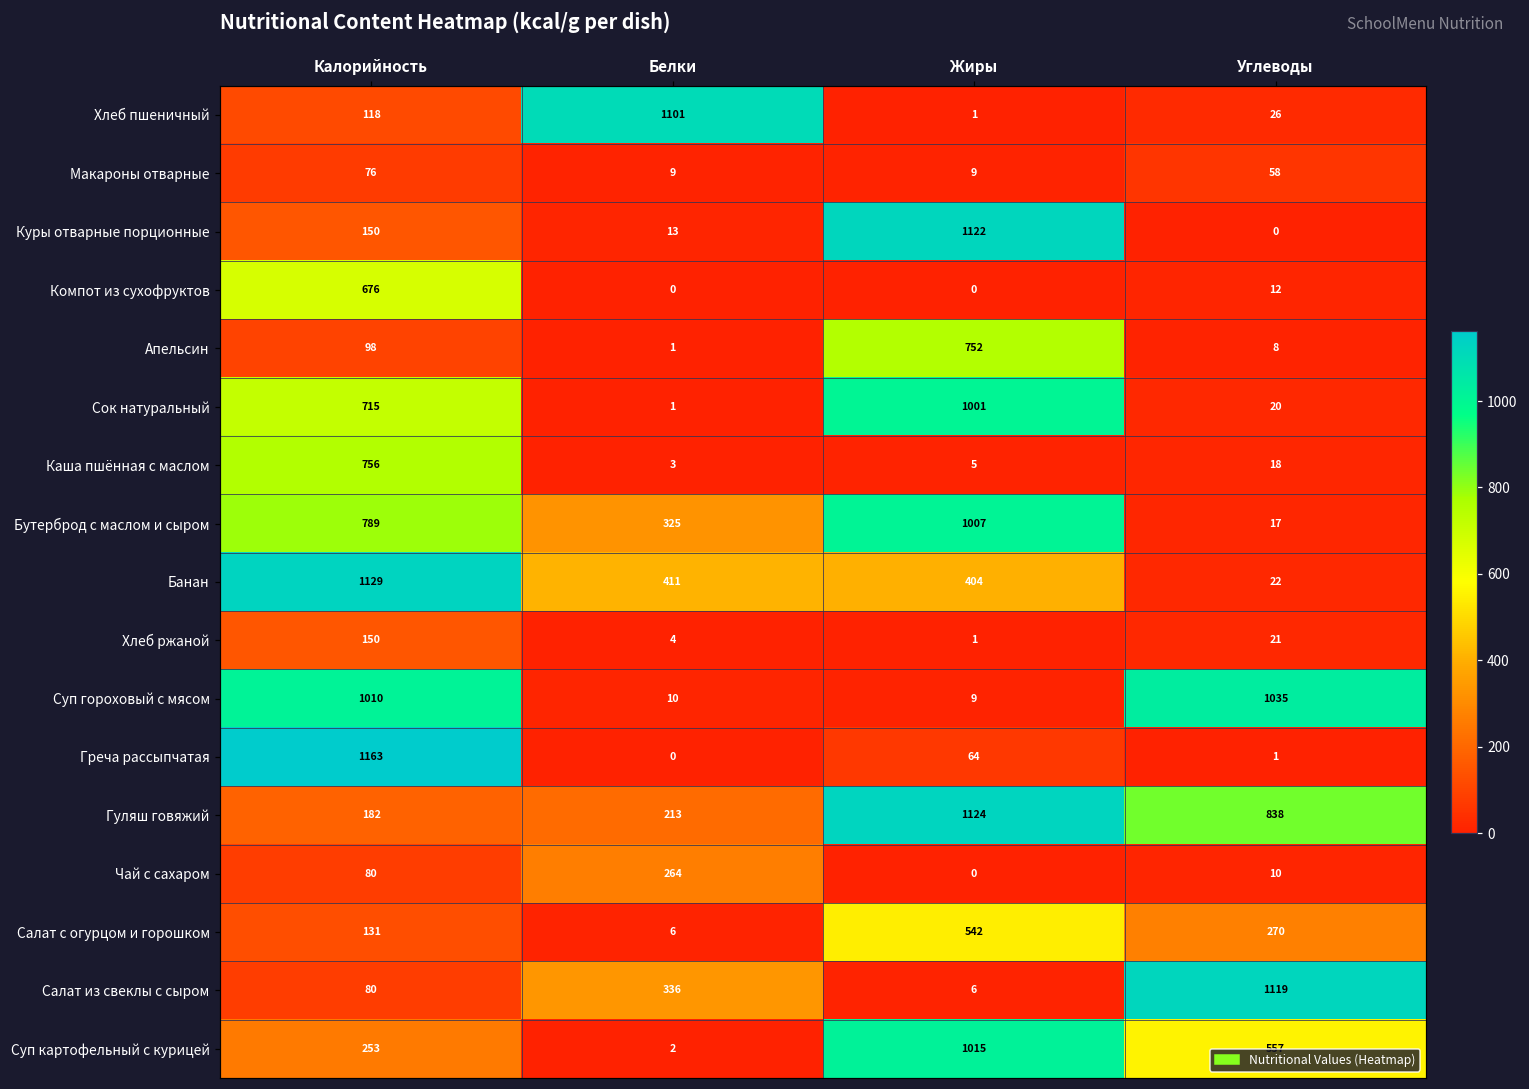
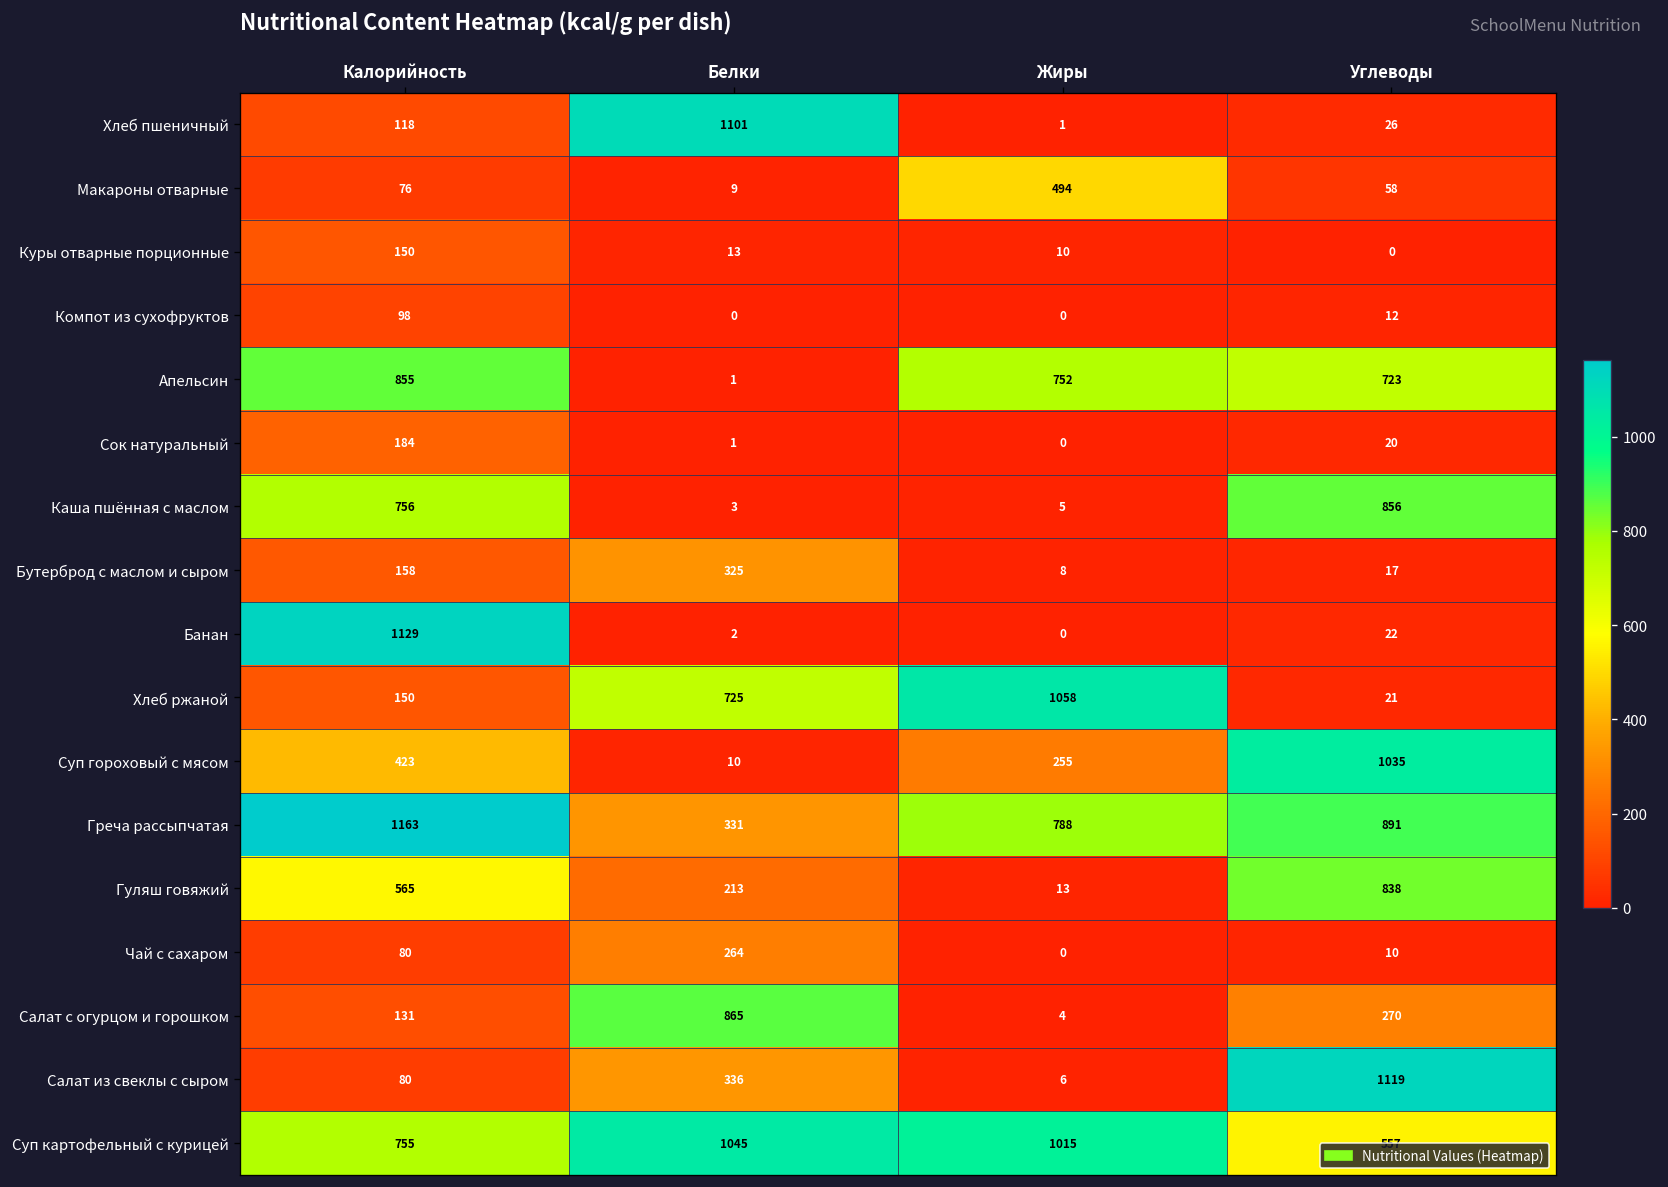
  {
    "Хлеб пшеничный": {
      "Калорийность": 118,
      "Белки": 1101,
      "Жиры": 1,
      "Углеводы": 26
    },
    "Макароны отварные": {
      "Калорийность": 76,
      "Белки": 9,
-     "Жиры": 9,
+     "Жиры": 494,
      "Углеводы": 58
    },
    "Куры отварные порционные": {
      "Калорийность": 150,
      "Белки": 13,
-     "Жиры": 1122,
+     "Жиры": 10,
      "Углеводы": 0
    },
    "Компот из сухофруктов": {
-     "Калорийность": 676,
+     "Калорийность": 98,
      "Белки": 0,
      "Жиры": 0,
      "Углеводы": 12
    },
    "Апельсин": {
-     "Калорийность": 98,
+     "Калорийность": 855,
      "Белки": 1,
      "Жиры": 752,
-     "Углеводы": 8
+     "Углеводы": 723
    },
    "Сок натуральный": {
-     "Калорийность": 715,
+     "Калорийность": 184,
      "Белки": 1,
-     "Жиры": 1001,
+     "Жиры": 0,
      "Углеводы": 20
    },
    "Каша пшённая с маслом": {
      "Калорийность": 756,
      "Белки": 3,
      "Жиры": 5,
-     "Углеводы": 18
+     "Углеводы": 856
    },
    "Бутерброд с маслом и сыром": {
-     "Калорийность": 789,
+     "Калорийность": 158,
      "Белки": 325,
-     "Жиры": 1007,
+     "Жиры": 8,
      "Углеводы": 17
    },
    "Банан": {
      "Калорийность": 1129,
-     "Белки": 411,
-     "Жиры": 404,
+     "Белки": 2,
+     "Жиры": 0,
      "Углеводы": 22
    },
    "Хлеб ржаной": {
      "Калорийность": 150,
-     "Белки": 4,
-     "Жиры": 1,
+     "Белки": 725,
+     "Жиры": 1058,
      "Углеводы": 21
    },
    "Суп гороховый с мясом": {
-     "Калорийность": 1010,
+     "Калорийность": 423,
      "Белки": 10,
-     "Жиры": 9,
+     "Жиры": 255,
      "Углеводы": 1035
    },
    "Греча рассыпчатая": {
      "Калорийность": 1163,
-     "Белки": 0,
-     "Жиры": 64,
-     "Углеводы": 1
+     "Белки": 331,
+     "Жиры": 788,
+     "Углеводы": 891
    },
    "Гуляш говяжий": {
-     "Калорийность": 182,
+     "Калорийность": 565,
      "Белки": 213,
-     "Жиры": 1124,
+     "Жиры": 13,
      "Углеводы": 838
    },
    "Чай с сахаром": {
      "Калорийность": 80,
      "Белки": 264,
      "Жиры": 0,
      "Углеводы": 10
    },
    "Салат с огурцом и горошком": {
      "Калорийность": 131,
-     "Белки": 6,
-     "Жиры": 542,
+     "Белки": 865,
+     "Жиры": 4,
      "Углеводы": 270
    },
    "Салат из свеклы с сыром": {
      "Калорийность": 80,
      "Белки": 336,
      "Жиры": 6,
      "Углеводы": 1119
    },
    "Суп картофельный с курицей": {
-     "Калорийность": 253,
-     "Белки": 2,
+     "Калорийность": 755,
+     "Белки": 1045,
      "Жиры": 1015
    }
  }
